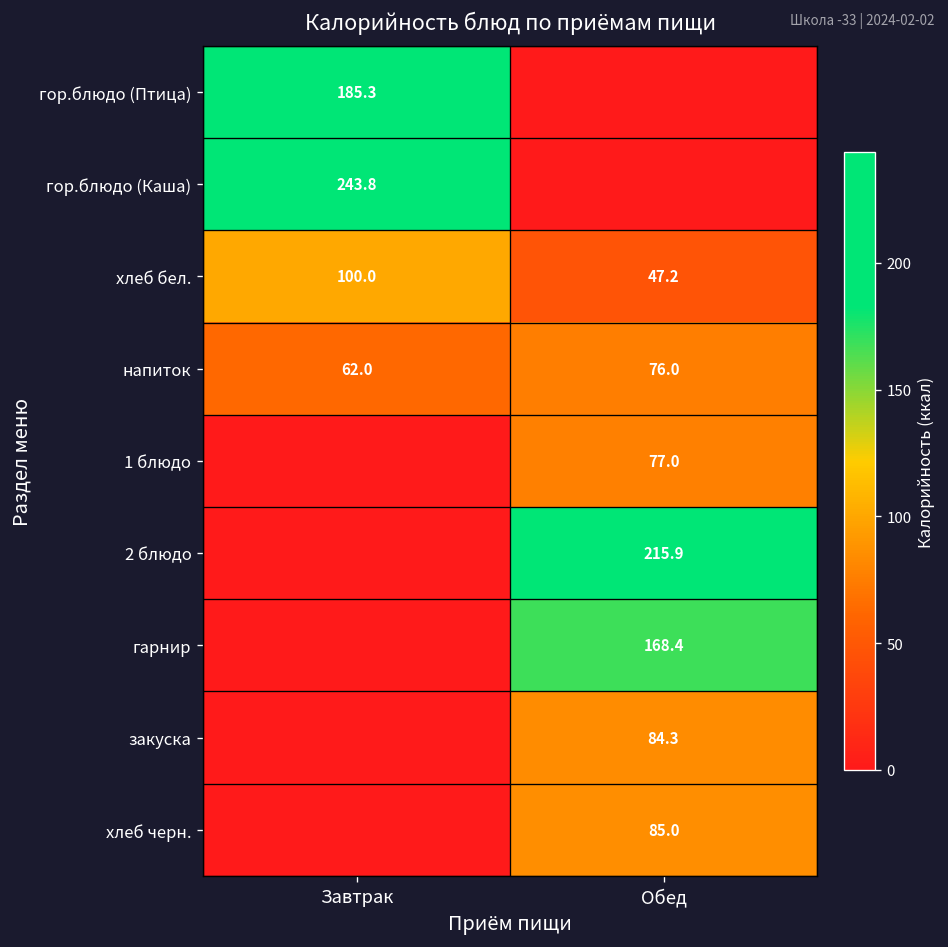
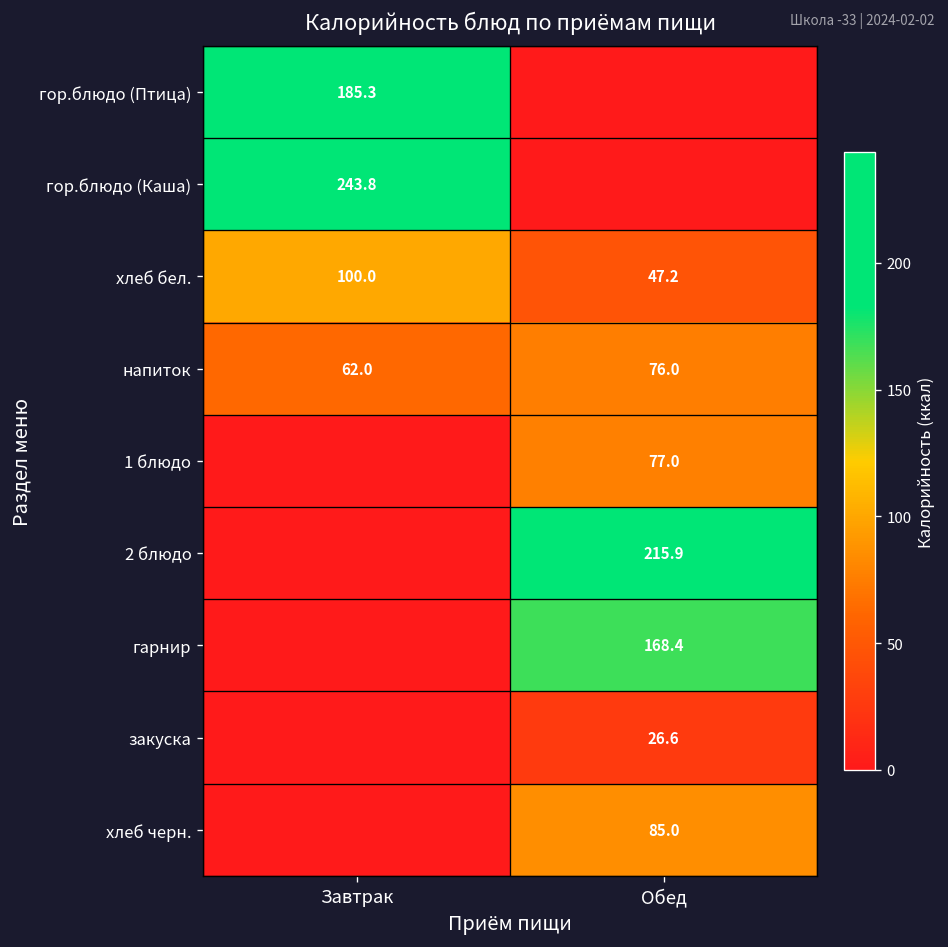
  {
    "гор.блюдо (Птица)": {
      "Завтрак": 185.3
    },
    "гор.блюдо (Каша)": {
      "Завтрак": 243.8
    },
    "хлеб бел.": {
      "Завтрак": 100.0,
      "Обед": 47.2
    },
    "напиток": {
      "Завтрак": 62.0,
      "Обед": 76.0
    },
    "1 блюдо": {
      "Обед": 77.0
    },
    "2 блюдо": {
      "Обед": 215.9
    },
    "гарнир": {
      "Обед": 168.4
    },
    "закуска": {
-     "Обед": 84.3
+     "Обед": 26.6
    },
    "хлеб черн.": {
      "Обед": 85.0
    }
  }
